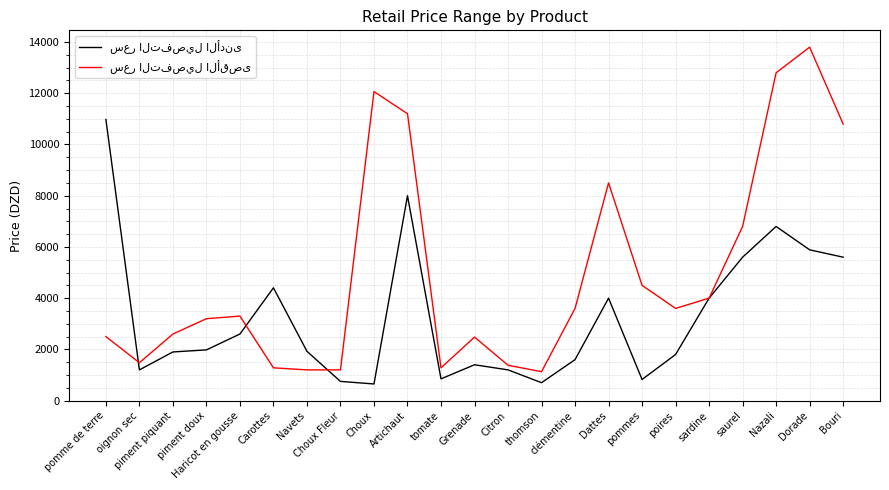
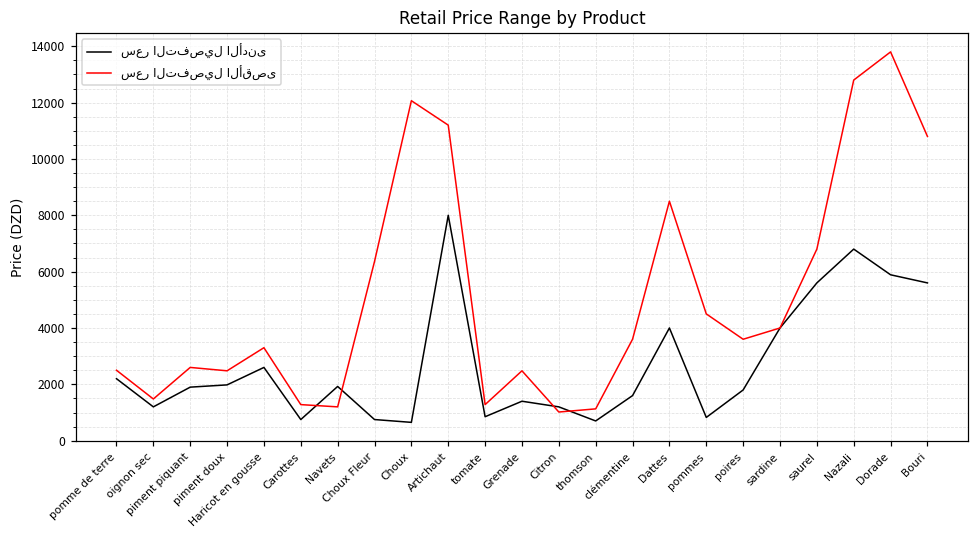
  {
    "سعر التفصيل الأدنى": {
-     "pomme de terre": 11000,
+     "pomme de terre": 2200,
      "oignon sec": 1200,
      "piment piquant": 1900,
      "piment doux": 2000,
      "Haricot en gousse": 2600,
-     "Carottes": 4400,
+     "Carottes": 800,
      "Navets": 1900,
      "Choux Fleur": 800,
      "Choux": 700,
      "Artichaut": 8000,
      "tomate": 900,
      "Grenade": 1400,
      "Citron": 1200,
      "thomson": 700,
      "clémentine": 1600,
      "Dattes": 4000,
      "pommes": 800,
      "poires": 1800,
      "saurel": 5600,
      "Nazali": 6800,
      "Dorade": 5900,
      "Bouri": 5600
    },
    "سعر التفصيل الأقصى": {
      "pomme de terre": 2500,
      "oignon sec": 1500,
      "piment piquant": 2600,
-     "piment doux": 3200,
+     "piment doux": 2500,
      "Haricot en gousse": 3300,
      "Carottes": 1300,
      "Navets": 1200,
-     "Choux Fleur": 1200,
+     "Choux Fleur": 6400,
      "Choux": 12100,
      "Artichaut": 11200,
      "tomate": 1300,
      "Grenade": 2500,
-     "Citron": 1400,
+     "Citron": 1000,
      "thomson": 1100,
      "clémentine": 3600,
      "Dattes": 8500,
      "pommes": 4500,
      "poires": 3600,
      "saurel": 6800,
      "Nazali": 12800,
      "Dorade": 13800,
      "Bouri": 10800
    }
  }
